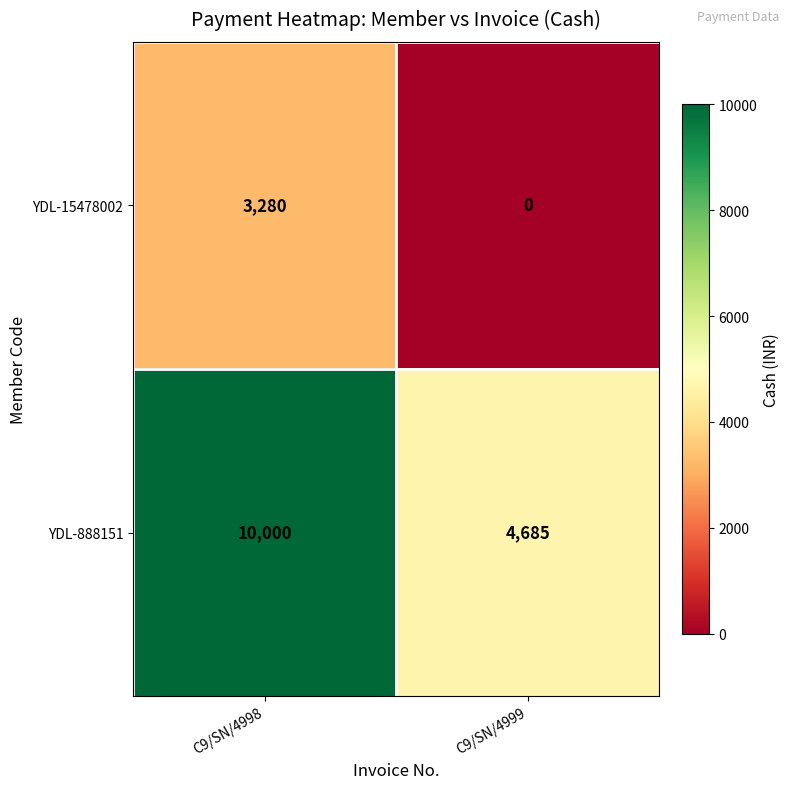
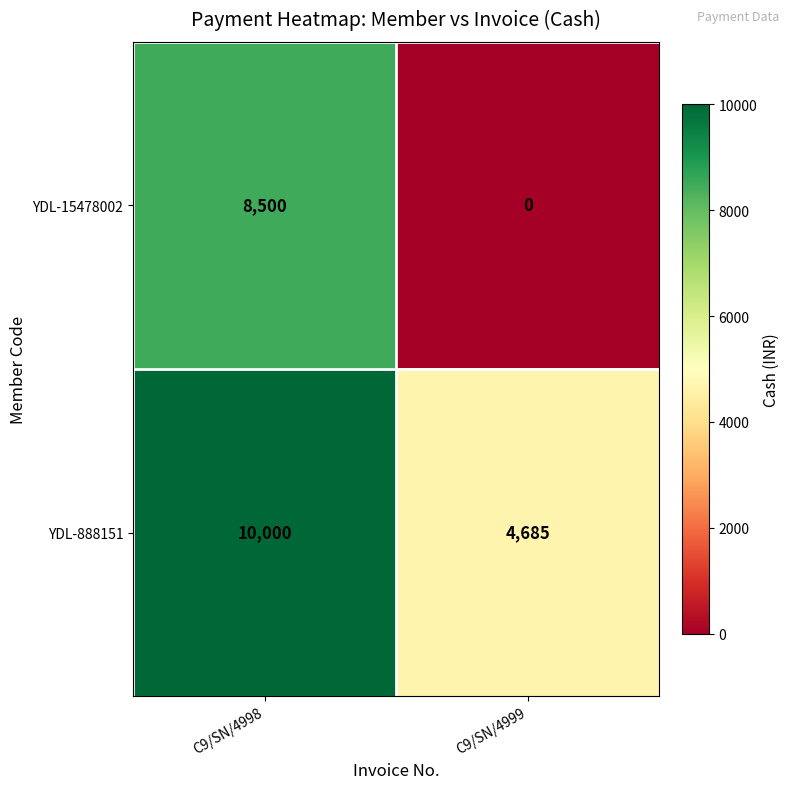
  {
    "YDL-15478002": {
-     "C9/SN/4998": "3,280",
+     "C9/SN/4998": "8,500",
      "C9/SN/4999": "0"
    },
    "YDL-888151": {
      "C9/SN/4998": "10,000",
      "C9/SN/4999": "4,685"
    }
  }
